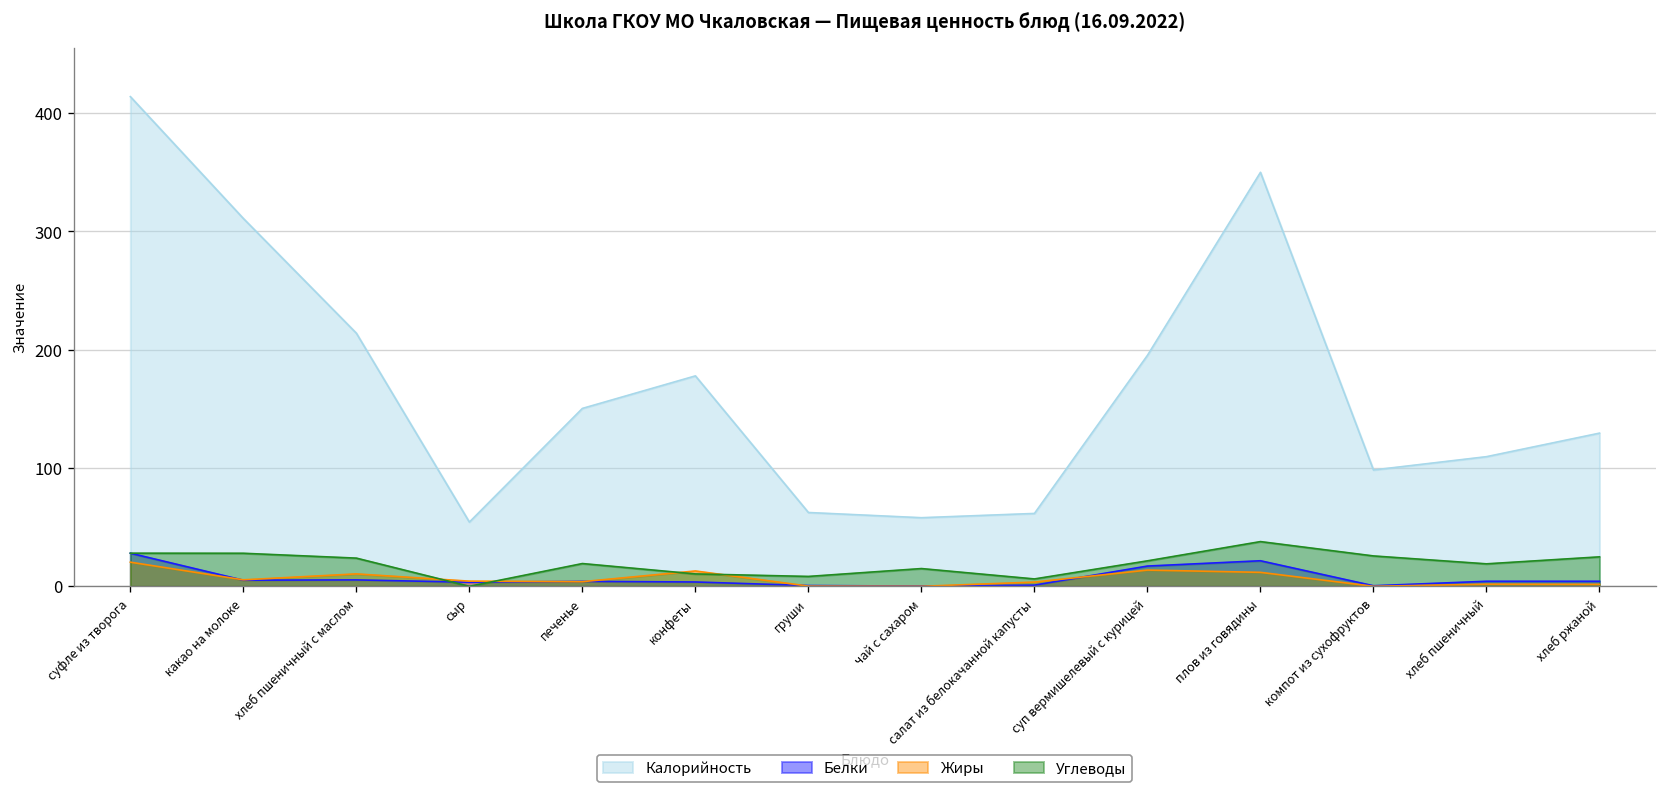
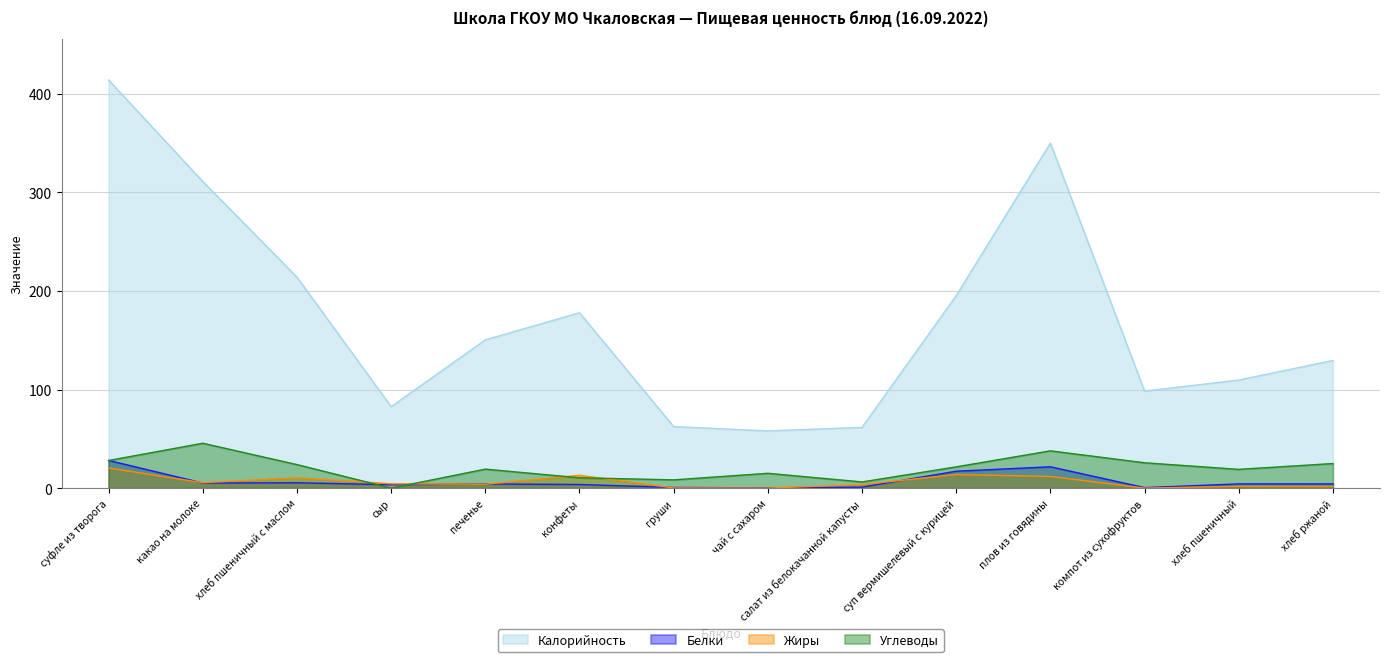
  {
    "Калорийность": {
      "суфле из творога": 410,
      "какао на молоке": 310,
      "хлеб пшеничный с маслом": 210,
-     "сыр": 50,
+     "сыр": 80,
      "печенье": 150,
      "конфеты": 180,
      "груши": 60,
      "чай с сахаром": 60,
      "салат из белокачанной капусты": 60,
      "суп вермишелевый с курицей": 200,
      "плов из говядины": 350,
      "компот из сухофруктов": 100,
      "хлеб пшеничный": 110,
      "хлеб ржаной": 130
    },
    "Белки": {
      "хлеб пшеничный с маслом": 10,
      "конфеты": 0,
      "салат из белокачанной капусты": 0,
      "суп вермишелевый с курицей": 20,
      "плов из говядины": 20
    },
    "Жиры": {
      "суфле из творога": 20,
      "хлеб пшеничный с маслом": 10,
      "салат из белокачанной капусты": 0,
      "суп вермишелевый с курицей": 10,
      "плов из говядины": 10
    },
    "Углеводы": {
-     "какао на молоке": 30,
+     "какао на молоке": 50,
      "хлеб пшеничный с маслом": 20,
      "сыр": 0,
      "печенье": 20,
      "груши": 10,
      "чай с сахаром": 20,
      "салат из белокачанной капусты": 10,
      "суп вермишелевый с курицей": 20,
      "плов из говядины": 40,
      "компот из сухофруктов": 30,
      "хлеб пшеничный": 20,
      "хлеб ржаной": 20
    }
  }
